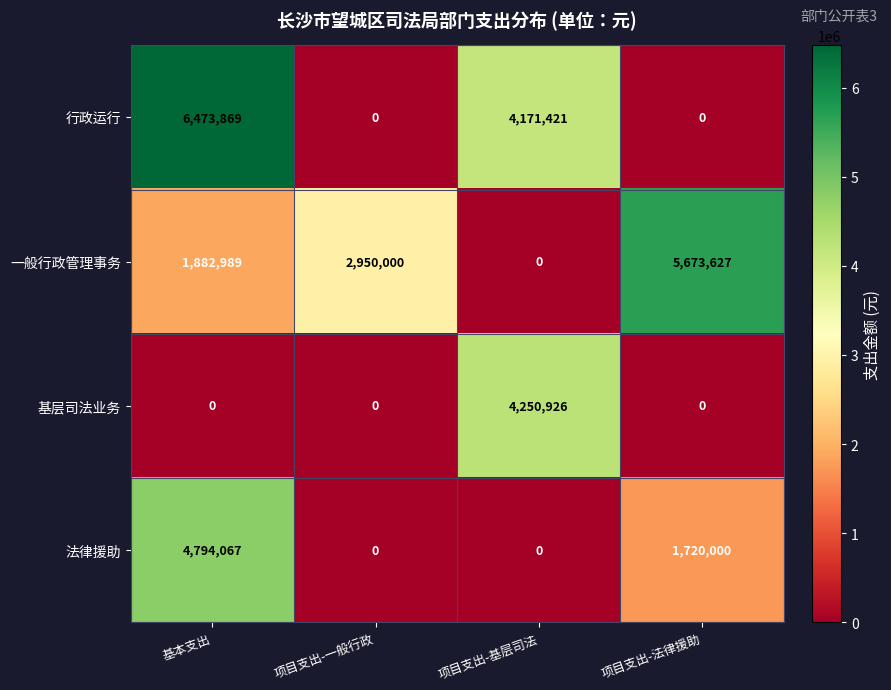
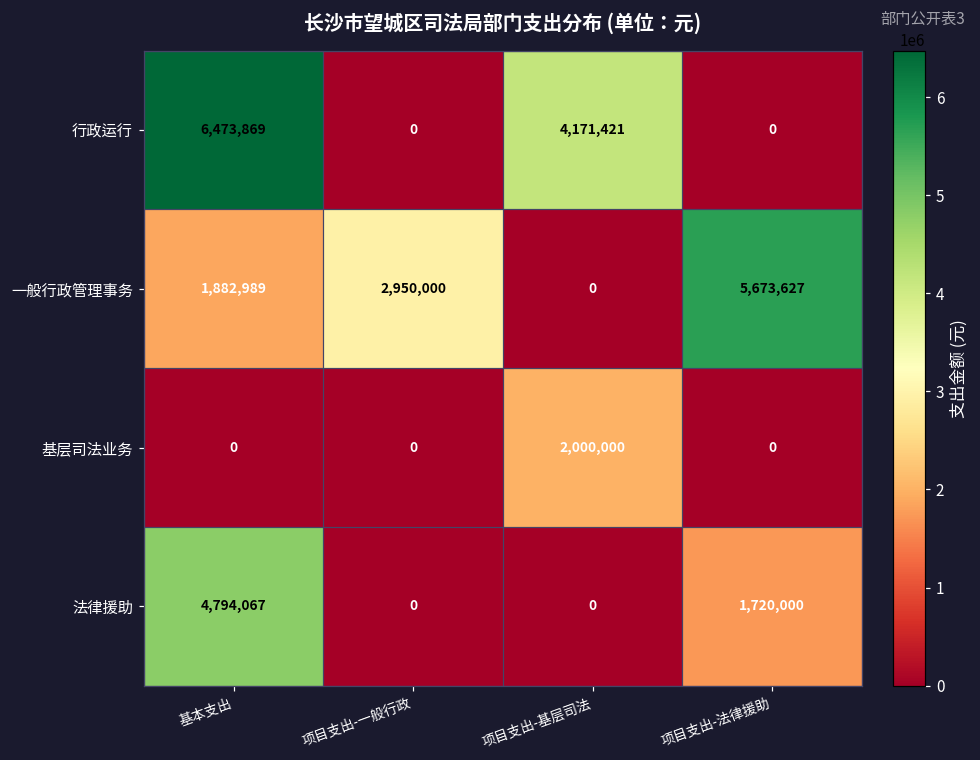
  {
    "行政运行": {
      "基本支出": "6,473,869",
      "项目支出-一般行政": "0",
      "项目支出-基层司法": "4,171,421",
      "项目支出-法律援助": "0"
    },
    "一般行政管理事务": {
      "基本支出": "1,882,989",
      "项目支出-一般行政": "2,950,000",
      "项目支出-基层司法": "0",
      "项目支出-法律援助": "5,673,627"
    },
    "基层司法业务": {
      "基本支出": "0",
      "项目支出-一般行政": "0",
-     "项目支出-基层司法": "4,250,926",
+     "项目支出-基层司法": "2,000,000",
      "项目支出-法律援助": "0"
    },
    "法律援助": {
      "基本支出": "4,794,067",
      "项目支出-一般行政": "0",
      "项目支出-基层司法": "0",
      "项目支出-法律援助": "1,720,000"
    }
  }
